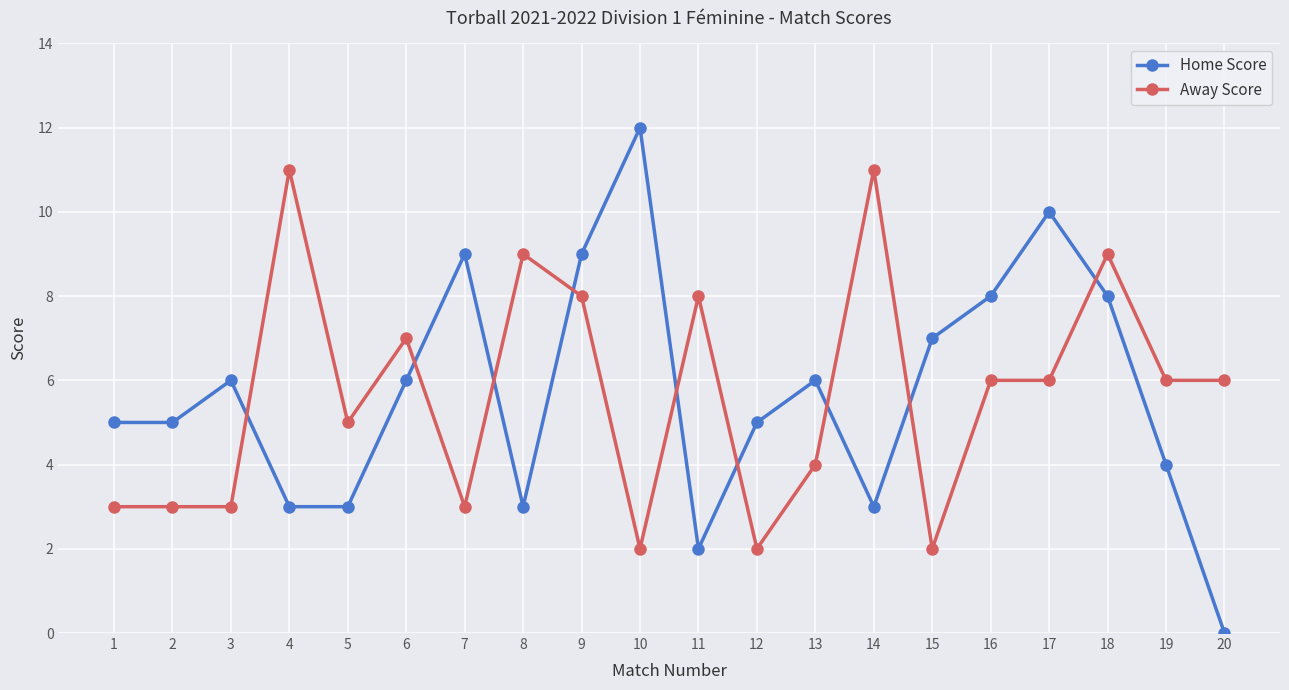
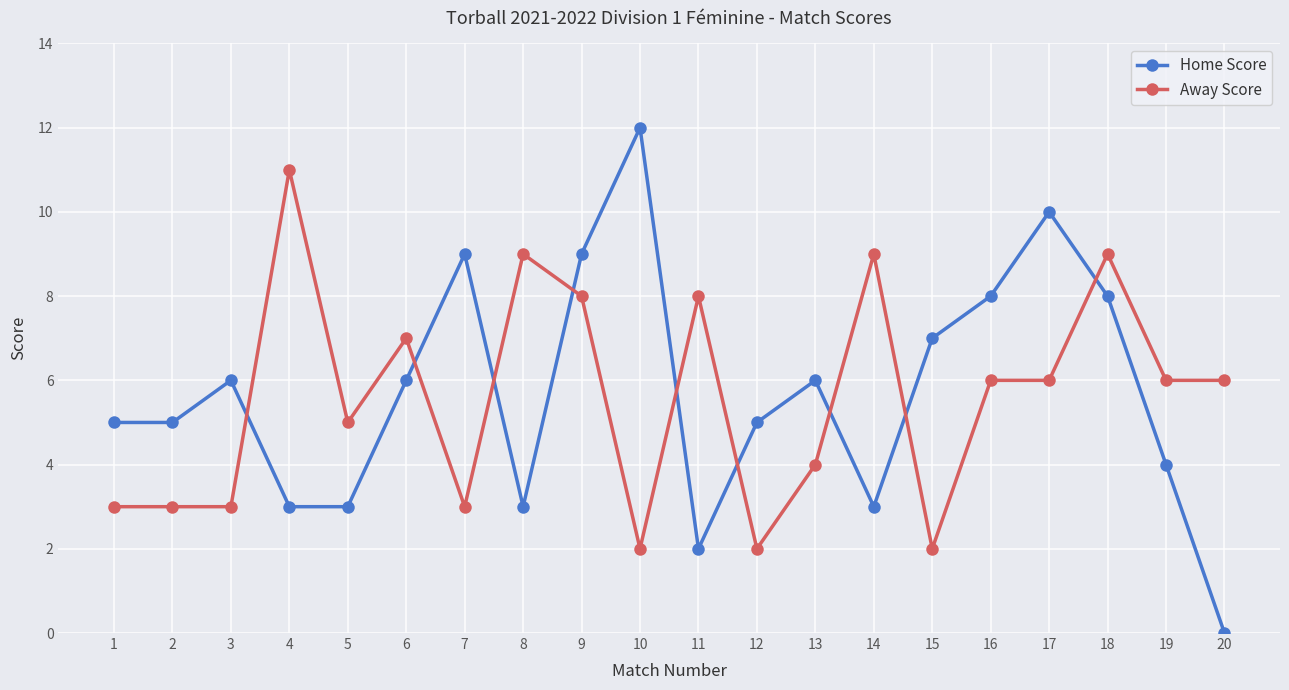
  {
    "Home Score": {
      "1": 5,
      "2": 5,
      "3": 6,
      "4": 3,
      "5": 3,
      "6": 6,
      "7": 9,
      "8": 3,
      "9": 9,
      "10": 12,
      "11": 2,
      "12": 5,
      "13": 6,
      "14": 3,
      "15": 7,
      "16": 8,
      "17": 10,
      "18": 8,
      "19": 4,
      "20": 0
    },
    "Away Score": {
      "1": 3,
      "2": 3,
      "3": 3,
      "4": 11,
      "5": 5,
      "6": 7,
      "7": 3,
      "8": 9,
      "9": 8,
      "10": 2,
      "11": 8,
      "12": 2,
      "13": 4,
-     "14": 11,
+     "14": 9,
      "15": 2,
      "16": 6,
      "17": 6,
      "18": 9,
      "19": 6,
      "20": 6
    }
  }
